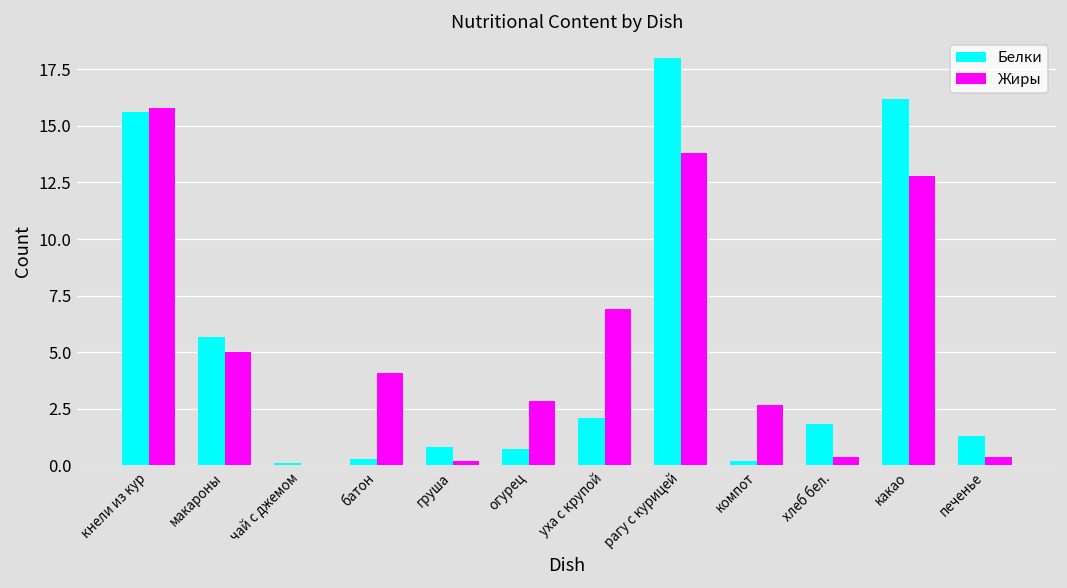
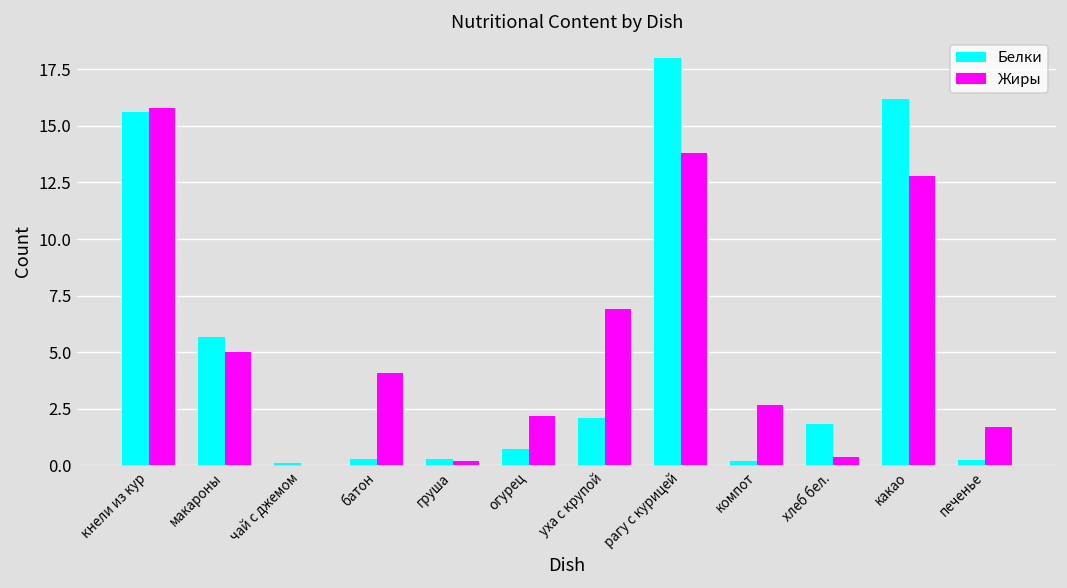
  {
    "Белки": {
      "кнели из кур": 15.6,
      "макароны": 5.7,
      "батон": 0.3,
-     "груша": 0.8,
+     "груша": 0.3,
      "огурец": 0.7,
      "уха с крупой": 2.1,
      "рагу с курицей": 18.0,
      "компот": 0.2,
      "хлеб бел.": 1.8,
      "какао": 16.2,
-     "печенье": 1.3
+     "печенье": 0.2
    },
    "Жиры": {
      "кнели из кур": 15.8,
      "макароны": 5.0,
      "чай с джемом": 0.0,
      "батон": 4.1,
      "груша": 0.2,
-     "огурец": 2.8,
+     "огурец": 2.2,
      "уха с крупой": 6.9,
      "рагу с курицей": 13.8,
      "компот": 2.7,
      "хлеб бел.": 0.4,
      "какао": 12.8,
-     "печенье": 0.4
+     "печенье": 1.7
    }
  }
